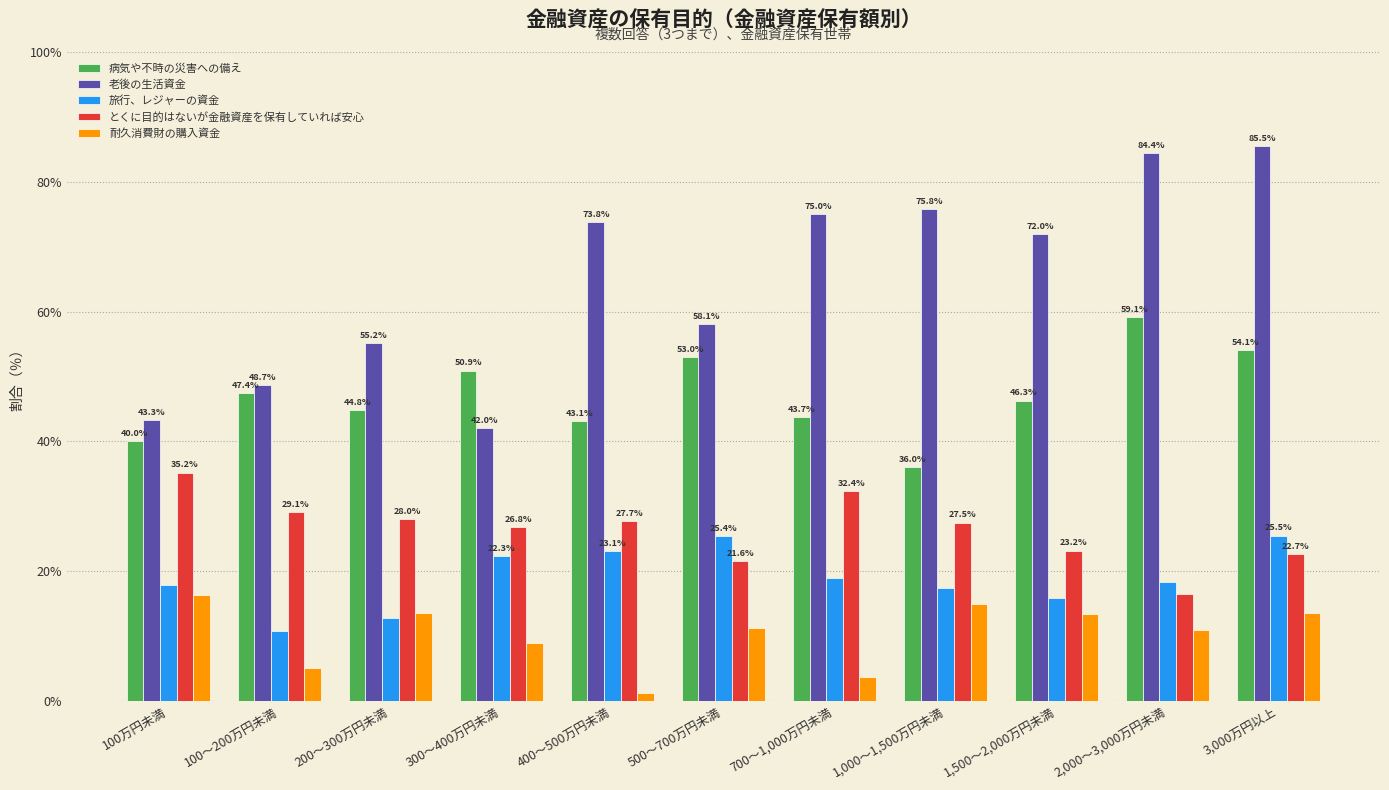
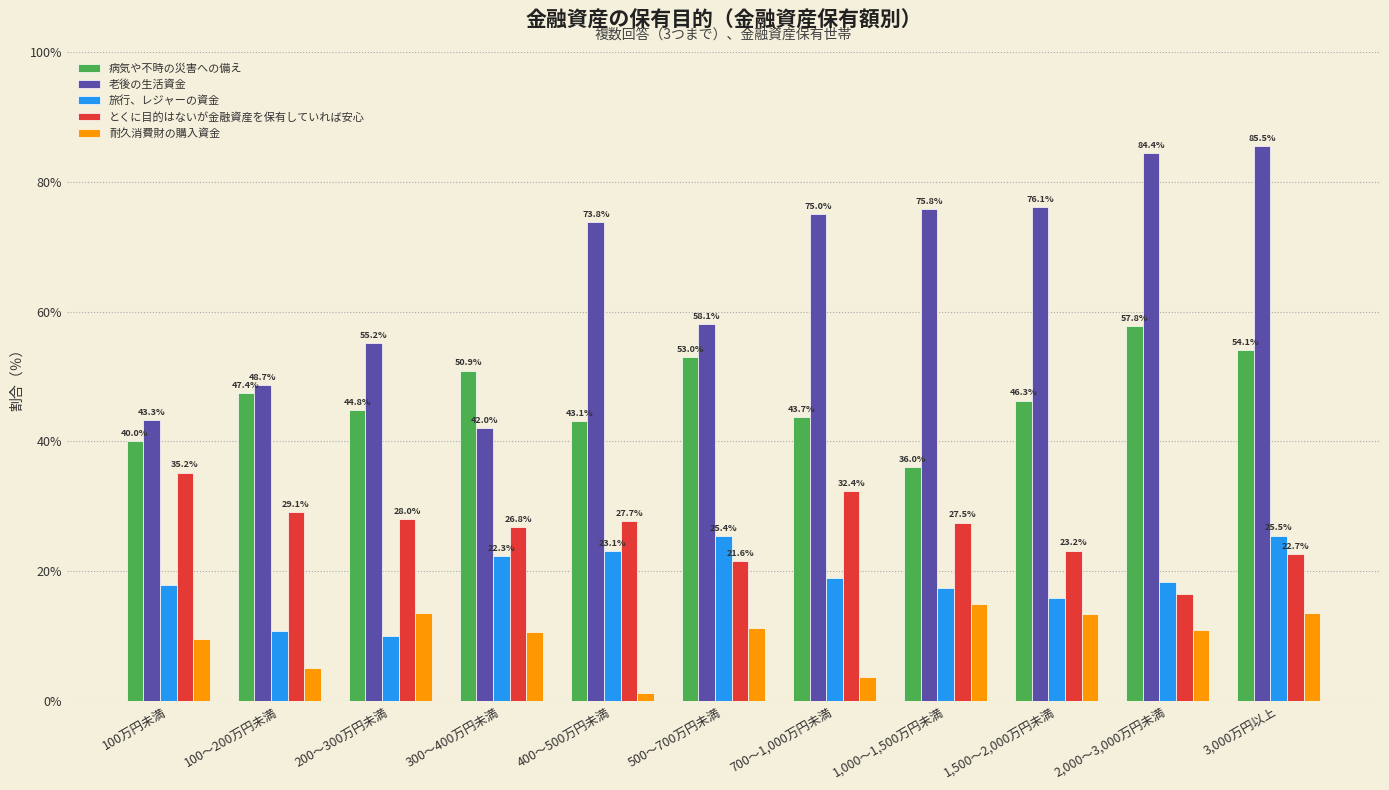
  {
    "病気や不時の災害への備え": {
      "100万円未満": "40.0%",
      "100～200万円未満": "47.4%",
      "200～300万円未満": "44.8%",
      "300～400万円未満": "50.9%",
      "400～500万円未満": "43.1%",
      "500～700万円未満": "53.0%",
      "700～1,000万円未満": "43.7%",
      "1,000～1,500万円未満": "36.0%",
      "1,500～2,000万円未満": "46.3%",
-     "2,000～3,000万円未満": "59.1%",
+     "2,000～3,000万円未満": "57.8%",
      "3,000万円以上": "54.1%"
    },
    "老後の生活資金": {
      "100万円未満": "43.3%",
      "100～200万円未満": "48.7%",
      "200～300万円未満": "55.2%",
      "300～400万円未満": "42.0%",
      "400～500万円未満": "73.8%",
      "500～700万円未満": "58.1%",
      "700～1,000万円未満": "75.0%",
      "1,000～1,500万円未満": "75.8%",
-     "1,500～2,000万円未満": "72.0%",
+     "1,500～2,000万円未満": "76.1%",
      "2,000～3,000万円未満": "84.4%",
      "3,000万円以上": "85.5%"
    },
    "旅行、レジャーの資金": {
      "100万円未満": "18%",
      "100～200万円未満": "11%",
-     "200～300万円未満": "13%",
+     "200～300万円未満": "10%",
      "700～1,000万円未満": "19%",
      "1,000～1,500万円未満": "18%",
      "1,500～2,000万円未満": "16%",
      "2,000～3,000万円未満": "18%"
    },
    "とくに目的はないが金融資産を保有していれば安心": {
      "100万円未満": "35.2%",
      "100～200万円未満": "29.1%",
      "200～300万円未満": "28.0%",
      "300～400万円未満": "26.8%",
      "400～500万円未満": "27.7%",
      "500～700万円未満": "21.6%",
      "700～1,000万円未満": "32.4%",
      "1,000～1,500万円未満": "27.5%",
      "1,500～2,000万円未満": "23.2%",
      "3,000万円以上": "22.7%"
    },
    "耐久消費財の購入資金": {
-     "100万円未満": "16%",
+     "100万円未満": "10%",
      "100～200万円未満": "5%",
      "200～300万円未満": "14%",
-     "300～400万円未満": "9%",
+     "300～400万円未満": "11%",
      "400～500万円未満": "1%",
      "500～700万円未満": "11%",
      "700～1,000万円未満": "4%",
      "1,000～1,500万円未満": "15%",
      "1,500～2,000万円未満": "13%",
      "2,000～3,000万円未満": "11%",
      "3,000万円以上": "14%"
    }
  }
